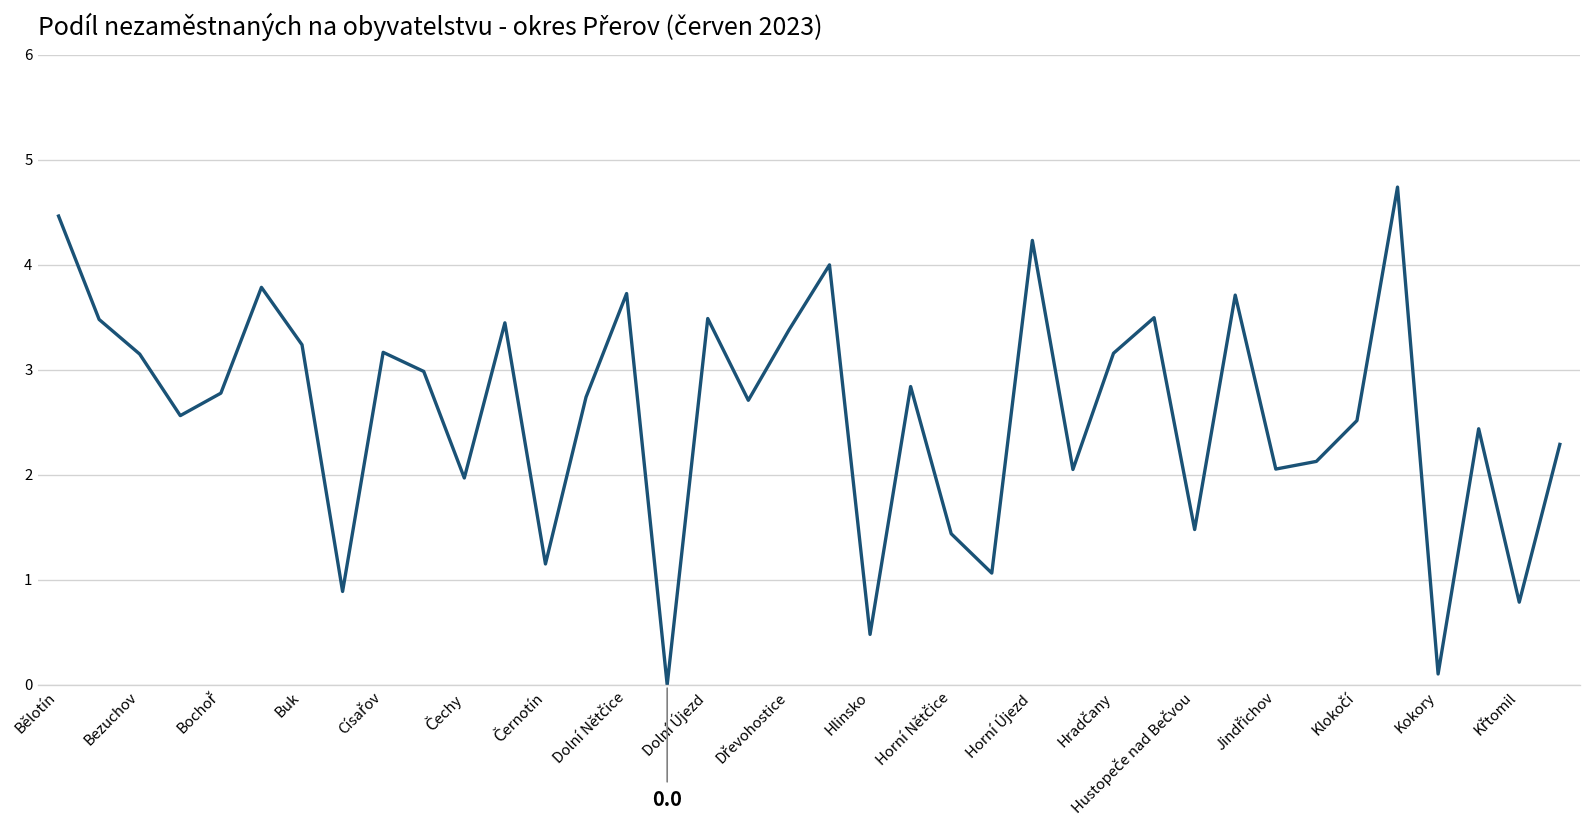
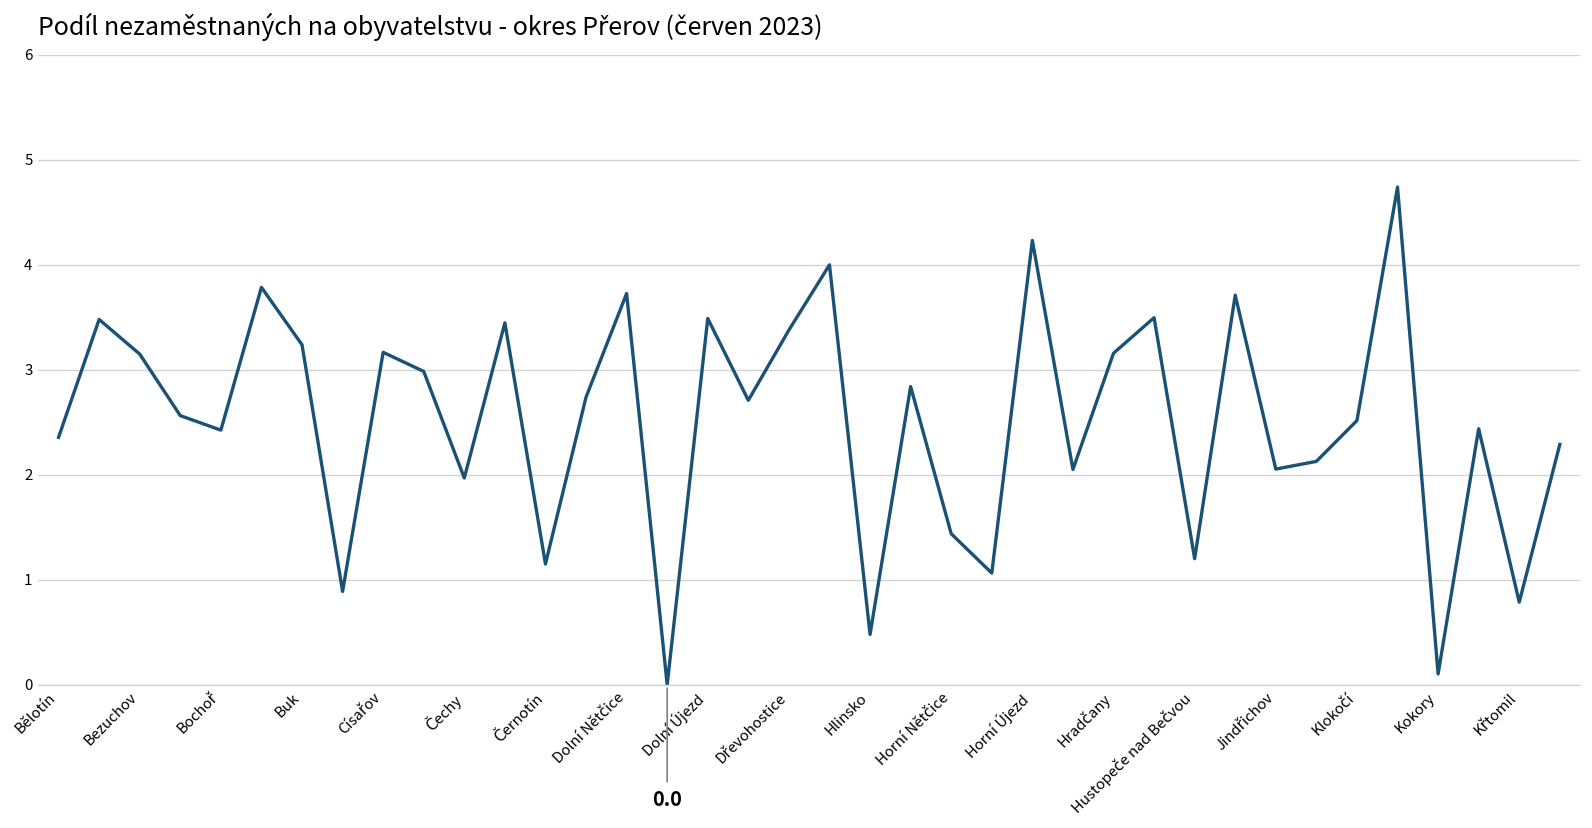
  {
-   "Bělotín": 4.5,
+   "Bělotín": 2.4,
    "Bezuchov": 3.2,
-   "Bochoř": 2.8,
+   "Bochoř": 2.4,
    "Buk": 3.2,
    "Císařov": 3.2,
    "Čechy": 2.0,
    "Černotín": 1.2,
    "Dolní Nětčice": 3.7,
    "Dolní Újezd": 3.5,
    "Dřevohostice": 3.4,
    "Hlinsko": 0.5,
    "Horní Nětčice": 1.4,
    "Horní Újezd": 4.2,
    "Hradčany": 3.2,
-   "Hustopeče nad Bečvou": 1.5,
+   "Hustopeče nad Bečvou": 1.2,
    "Jindřichov": 2.1,
    "Klokočí": 2.5,
    "Kokory": 0.1,
    "Křtomil": 0.8
  }
